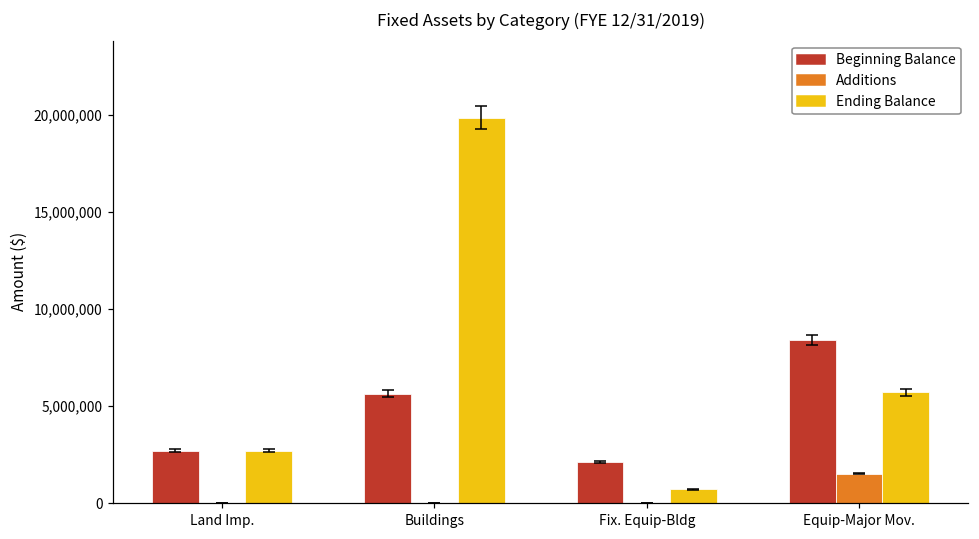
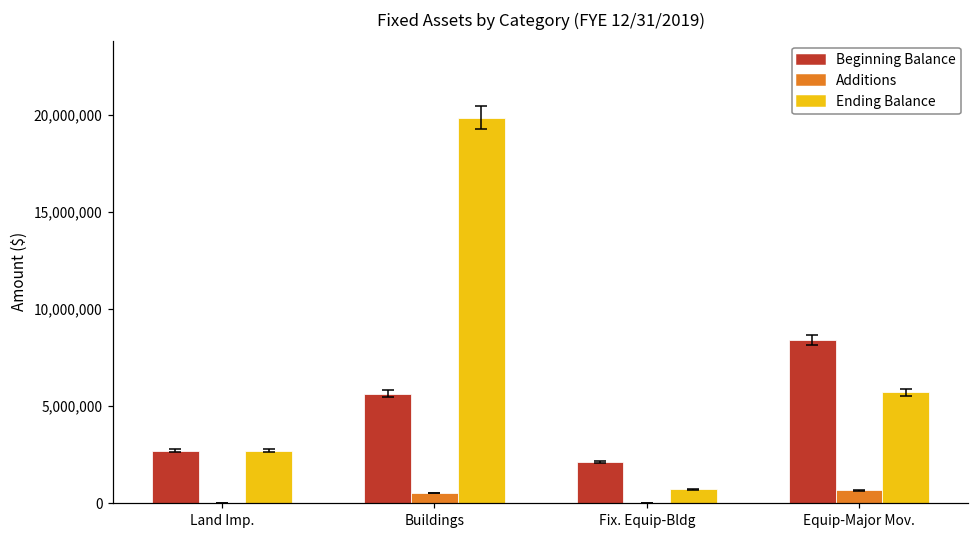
  {
    "Beginning Balance": {
      "Land Imp.": "2,700,000",
      "Buildings": "5,600,000",
      "Fix. Equip-Bldg": "2,100,000",
      "Equip-Major Mov.": "8,400,000"
    },
    "Additions": {
      "Land Imp.": "0",
-     "Buildings": "0",
+     "Buildings": "500,000",
      "Fix. Equip-Bldg": "0",
-     "Equip-Major Mov.": "1,500,000"
+     "Equip-Major Mov.": "700,000"
    },
    "Ending Balance": {
      "Land Imp.": "2,700,000",
      "Buildings": "19,800,000",
      "Fix. Equip-Bldg": "700,000",
      "Equip-Major Mov.": "5,700,000"
    }
  }
